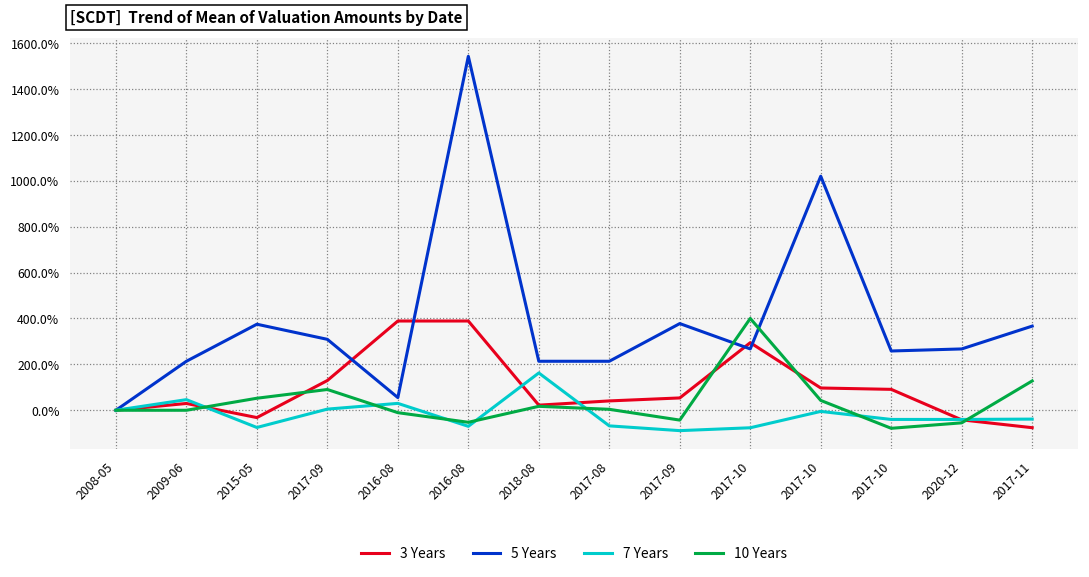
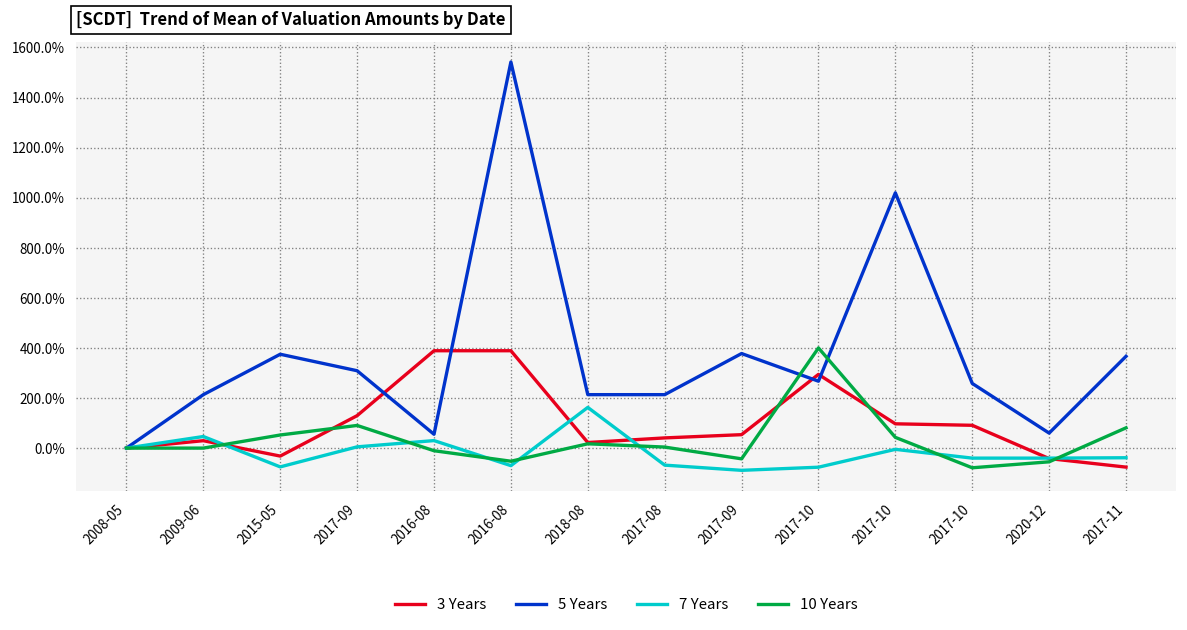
  {
    "3 Years": {
      "2009-06": "30%",
      "2015-05": "-30%",
      "2017-08": "40%",
      "2017-11": "-80%"
    },
    "5 Years": {
      "2009-06": "210%",
      "2015-05": "370%",
      "2018-08": "210%",
      "2017-08": "210%",
-     "2020-12": "270%",
+     "2020-12": "60%",
      "2017-11": "370%"
    },
    "7 Years": {
      "2009-06": "50%",
      "2015-05": "-80%",
      "2018-08": "160%",
      "2017-08": "-70%",
      "2017-11": "-40%"
    },
    "10 Years": {
      "2009-06": "0%",
      "2015-05": "50%",
      "2017-08": "0%",
      "2020-12": "-50%",
-     "2017-11": "130%"
+     "2017-11": "80%"
    }
  }
